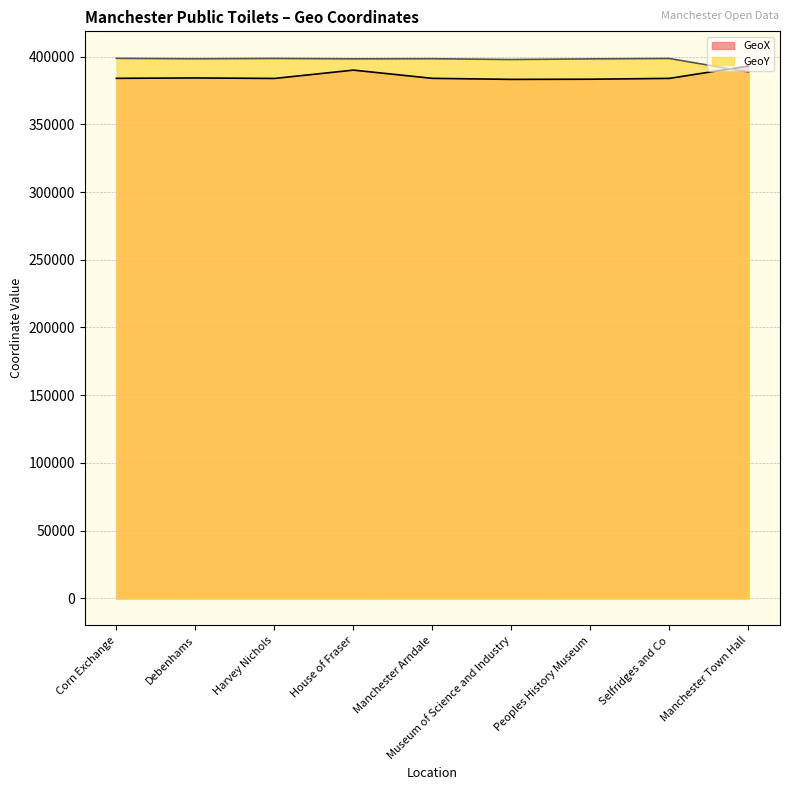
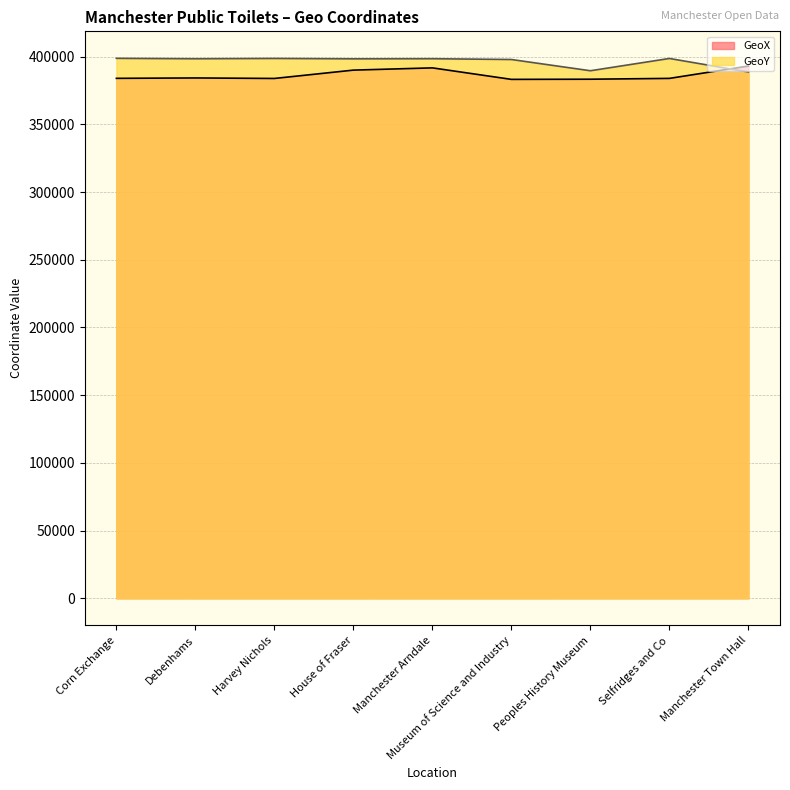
  {
    "GeoX": {
      "Corn Exchange": 384000,
      "Debenhams": 384000,
      "Harvey Nichols": 384000,
      "House of Fraser": 390000,
-     "Manchester Arndale": 384000,
+     "Manchester Arndale": 392000,
      "Museum of Science and Industry": 383000,
      "Peoples History Museum": 383000,
      "Selfridges and Co": 384000
    },
    "GeoY": {
      "Corn Exchange": 399000,
      "Debenhams": 398000,
      "Harvey Nichols": 399000,
      "House of Fraser": 398000,
      "Manchester Arndale": 398000,
      "Museum of Science and Industry": 398000,
-     "Peoples History Museum": 398000,
+     "Peoples History Museum": 390000,
      "Selfridges and Co": 399000,
      "Manchester Town Hall": 389000
    }
  }
